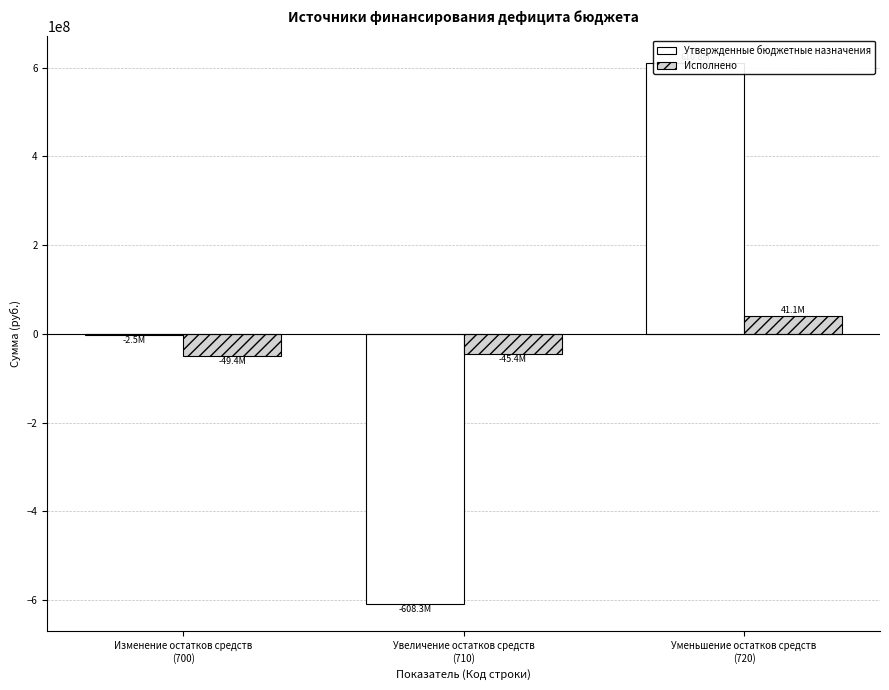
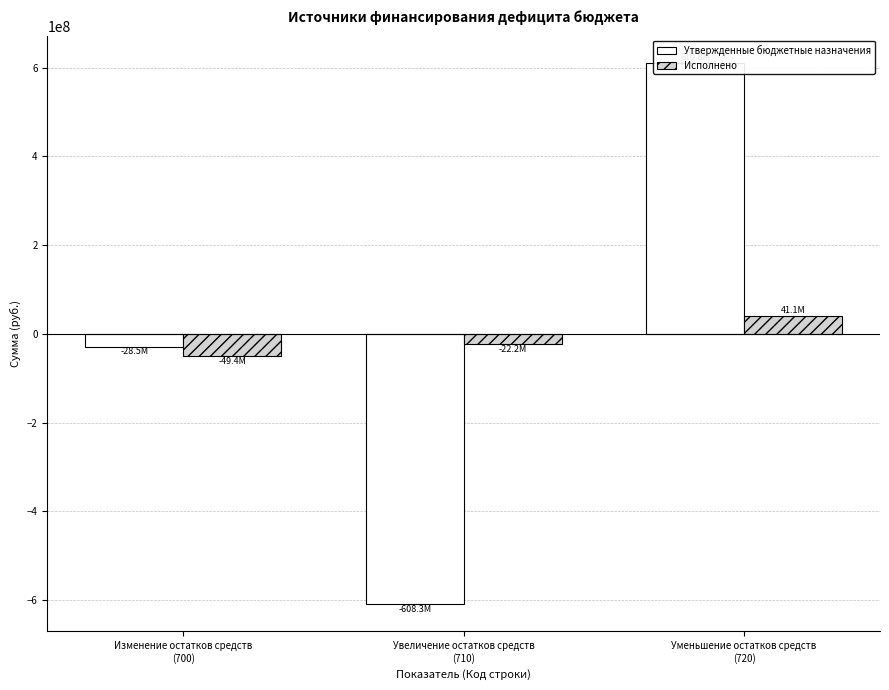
  {
    "Утвержденные бюджетные назначения": {
-     "Изменение остатков средств (700)": "-2.5M",
+     "Изменение остатков средств (700)": "-28.5M",
      "Увеличение остатков средств (710)": "-608.3M"
    },
    "Исполнено": {
      "Изменение остатков средств (700)": "-49.4M",
-     "Увеличение остатков средств (710)": "-45.4M",
+     "Увеличение остатков средств (710)": "-22.2M",
      "Уменьшение остатков средств (720)": "41.1M"
    }
  }
